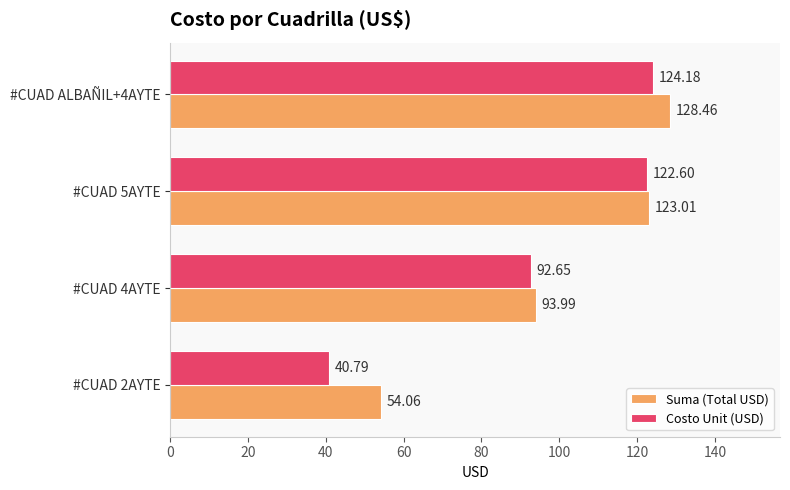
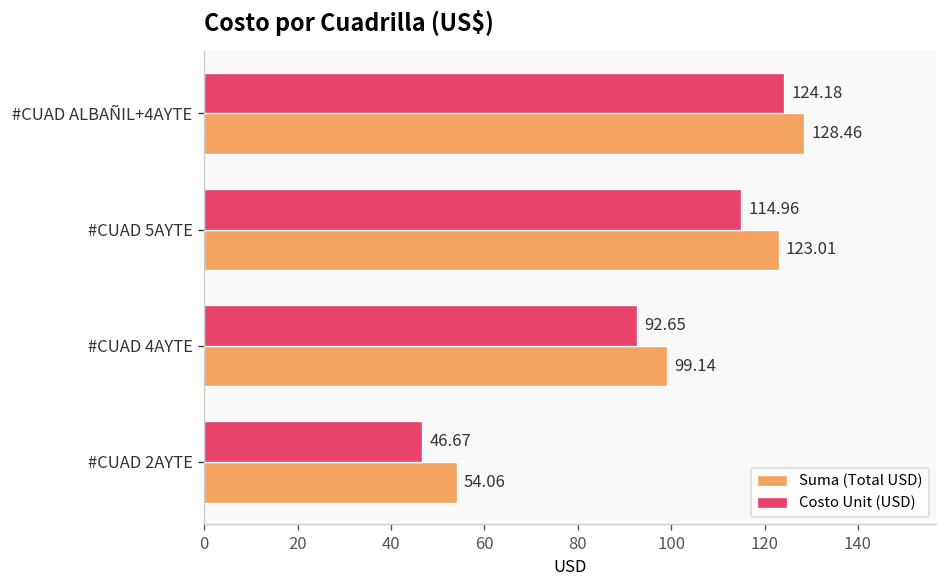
  {
    "Suma (Total USD)": {
      "#CUAD ALBAÑIL+4AYTE": 128.46,
      "#CUAD 5AYTE": 123.01,
-     "#CUAD 4AYTE": 93.99,
+     "#CUAD 4AYTE": 99.14,
      "#CUAD 2AYTE": 54.06
    },
    "Costo Unit (USD)": {
      "#CUAD ALBAÑIL+4AYTE": 124.18,
-     "#CUAD 5AYTE": 122.60,
+     "#CUAD 5AYTE": 114.96,
      "#CUAD 4AYTE": 92.65,
-     "#CUAD 2AYTE": 40.79
+     "#CUAD 2AYTE": 46.67
    }
  }
